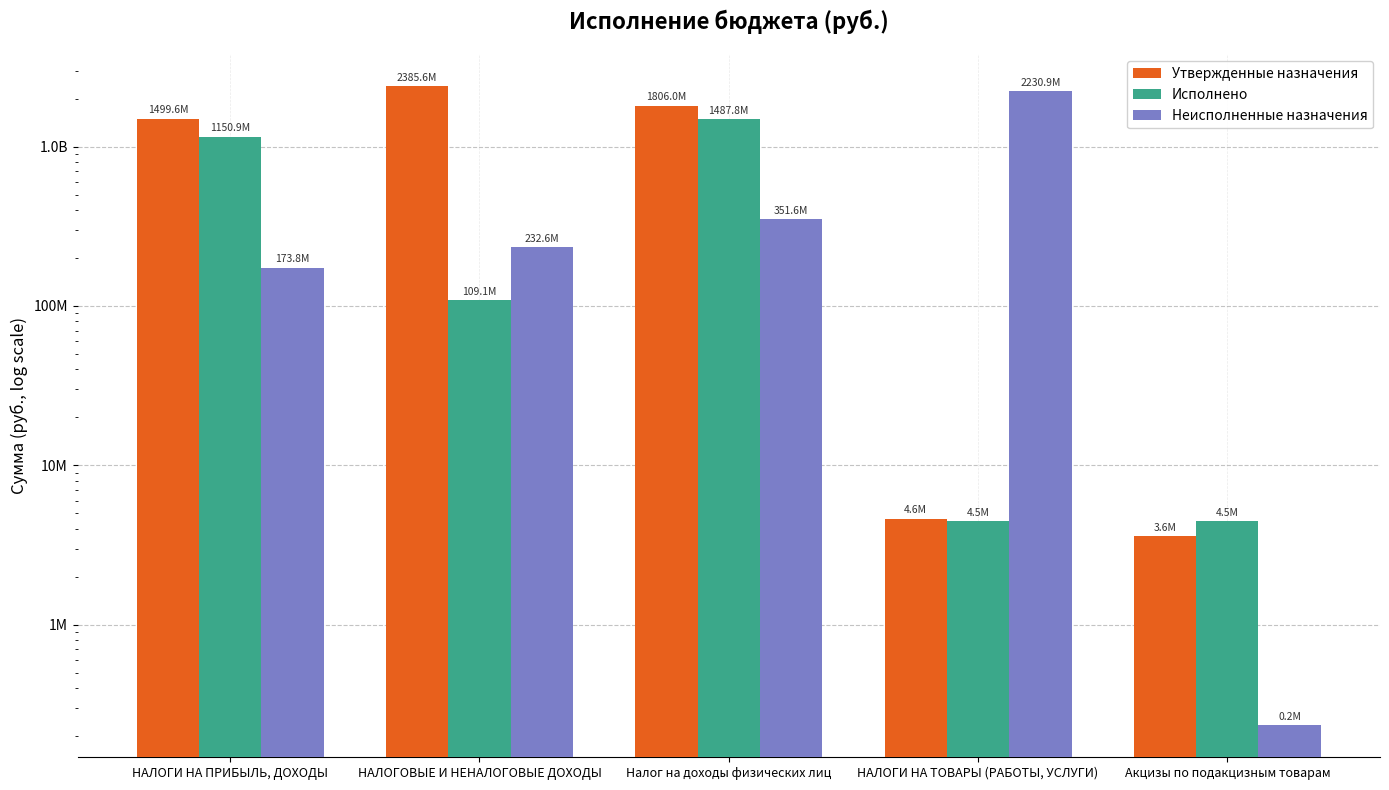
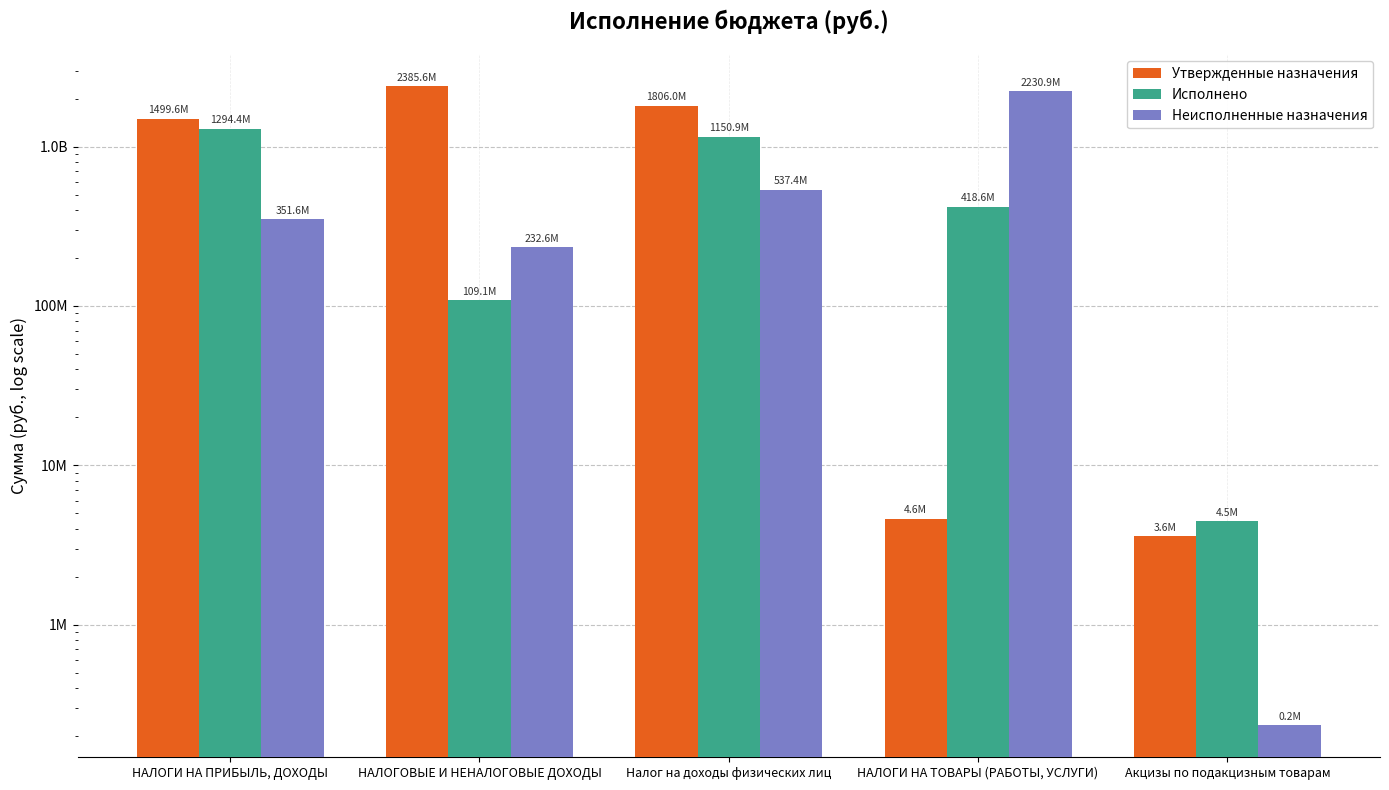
  {
    "Утвержденные назначения": {
      "НАЛОГИ НА ПРИБЫЛЬ, ДОХОДЫ": "1499.6M",
      "НАЛОГОВЫЕ И НЕНАЛОГОВЫЕ ДОХОДЫ": "2385.6M",
      "Налог на доходы физических лиц": "1806.0M",
      "НАЛОГИ НА ТОВАРЫ (РАБОТЫ, УСЛУГИ)": "4.6M",
      "Акцизы по подакцизным товарам": "3.6M"
    },
    "Исполнено": {
-     "НАЛОГИ НА ПРИБЫЛЬ, ДОХОДЫ": "1150.9M",
+     "НАЛОГИ НА ПРИБЫЛЬ, ДОХОДЫ": "1294.4M",
      "НАЛОГОВЫЕ И НЕНАЛОГОВЫЕ ДОХОДЫ": "109.1M",
-     "Налог на доходы физических лиц": "1487.8M",
-     "НАЛОГИ НА ТОВАРЫ (РАБОТЫ, УСЛУГИ)": "4.5M",
+     "Налог на доходы физических лиц": "1150.9M",
+     "НАЛОГИ НА ТОВАРЫ (РАБОТЫ, УСЛУГИ)": "418.6M",
      "Акцизы по подакцизным товарам": "4.5M"
    },
    "Неисполненные назначения": {
-     "НАЛОГИ НА ПРИБЫЛЬ, ДОХОДЫ": "173.8M",
+     "НАЛОГИ НА ПРИБЫЛЬ, ДОХОДЫ": "351.6M",
      "НАЛОГОВЫЕ И НЕНАЛОГОВЫЕ ДОХОДЫ": "232.6M",
-     "Налог на доходы физических лиц": "351.6M",
+     "Налог на доходы физических лиц": "537.4M",
      "НАЛОГИ НА ТОВАРЫ (РАБОТЫ, УСЛУГИ)": "2230.9M",
      "Акцизы по подакцизным товарам": "0.2M"
    }
  }
